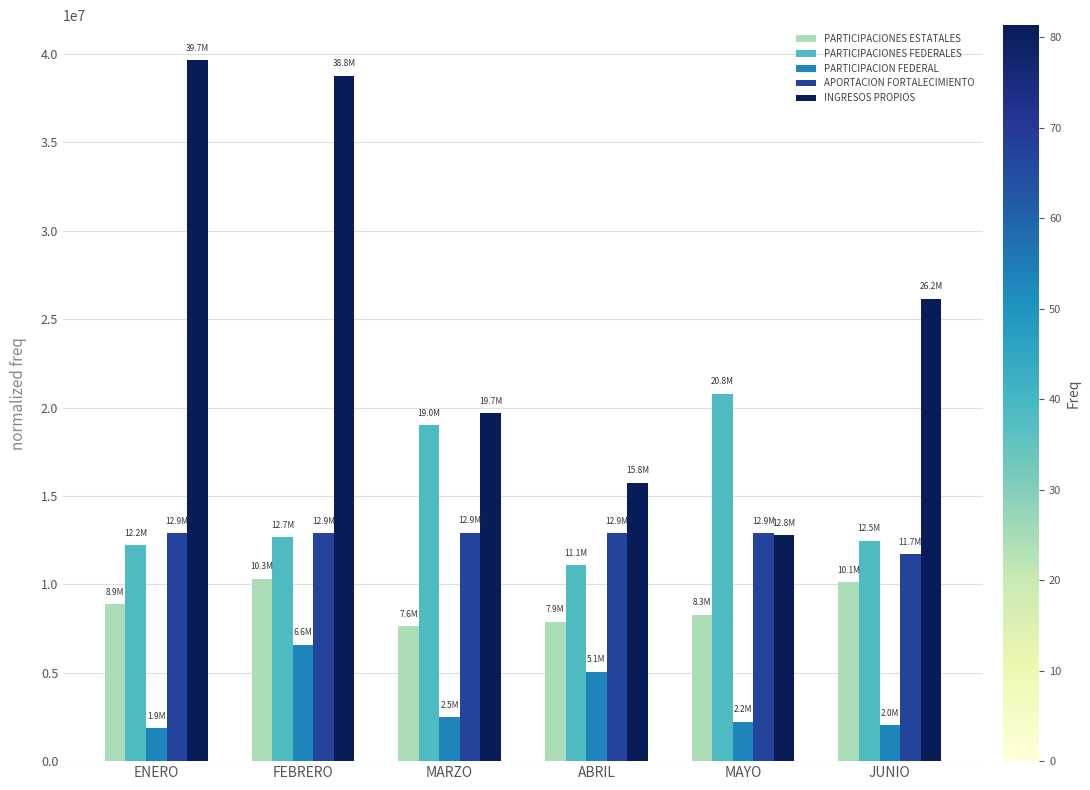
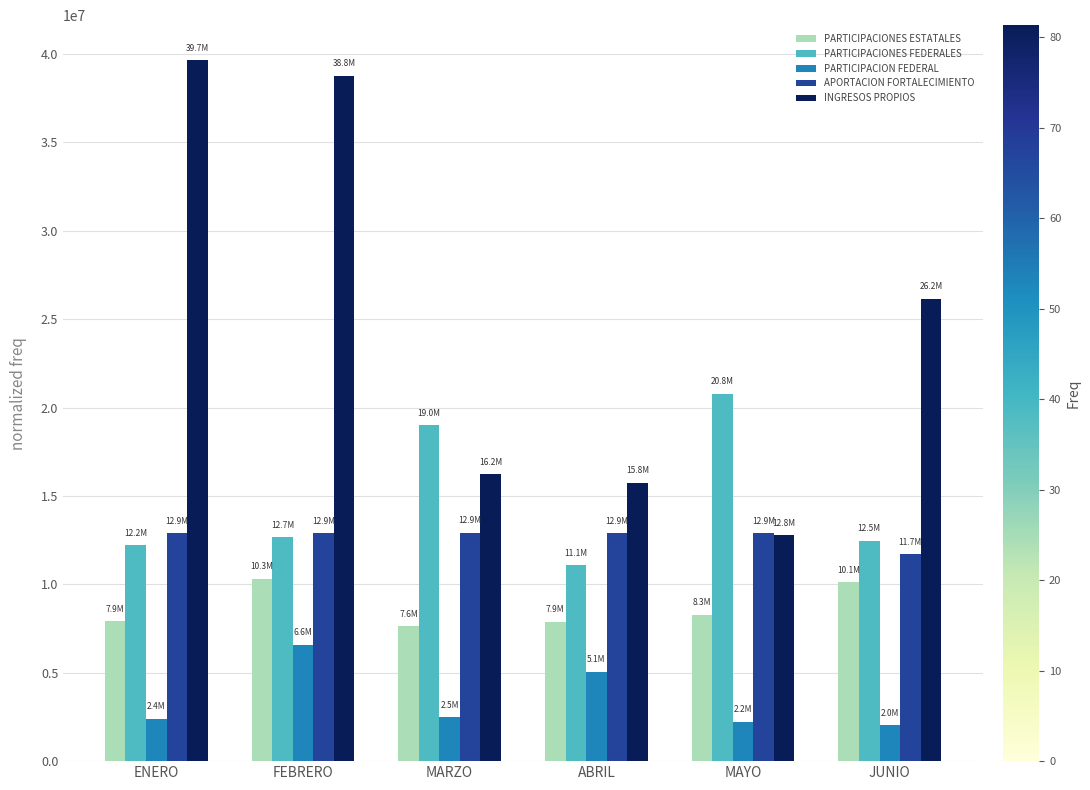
  {
    "PARTICIPACIONES ESTATALES": {
-     "ENERO": "8.9M",
+     "ENERO": "7.9M",
      "FEBRERO": "10.3M",
      "MARZO": "7.6M",
      "ABRIL": "7.9M",
      "MAYO": "8.3M",
      "JUNIO": "10.1M"
    },
    "PARTICIPACIONES FEDERALES": {
      "ENERO": "12.2M",
      "FEBRERO": "12.7M",
      "MARZO": "19.0M",
      "ABRIL": "11.1M",
      "MAYO": "20.8M",
      "JUNIO": "12.5M"
    },
    "PARTICIPACION FEDERAL": {
-     "ENERO": "1.9M",
+     "ENERO": "2.4M",
      "FEBRERO": "6.6M",
      "MARZO": "2.5M",
      "ABRIL": "5.1M",
      "MAYO": "2.2M",
      "JUNIO": "2.0M"
    },
    "APORTACION FORTALECIMIENTO": {
      "ENERO": "12.9M",
      "FEBRERO": "12.9M",
      "MARZO": "12.9M",
      "ABRIL": "12.9M",
      "MAYO": "12.9M",
      "JUNIO": "11.7M"
    },
    "INGRESOS PROPIOS": {
      "ENERO": "39.7M",
      "FEBRERO": "38.8M",
-     "MARZO": "19.7M",
+     "MARZO": "16.2M",
      "ABRIL": "15.8M",
      "MAYO": "12.8M",
      "JUNIO": "26.2M"
    }
  }
